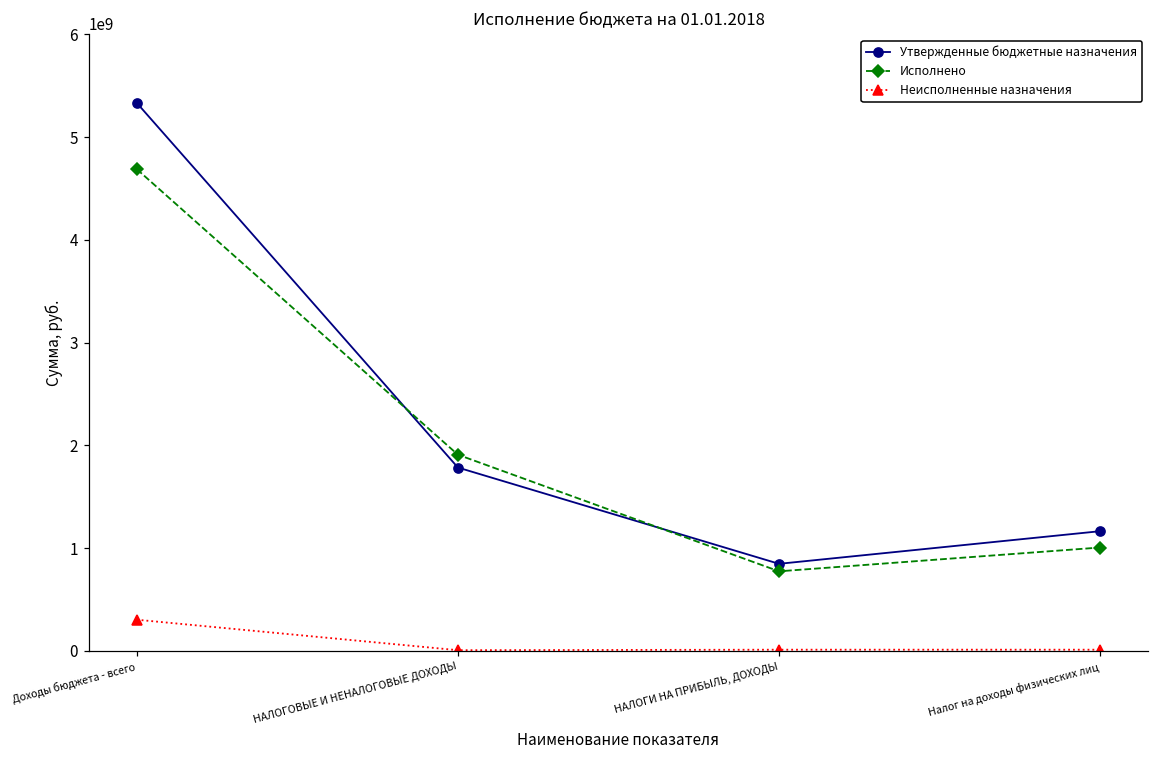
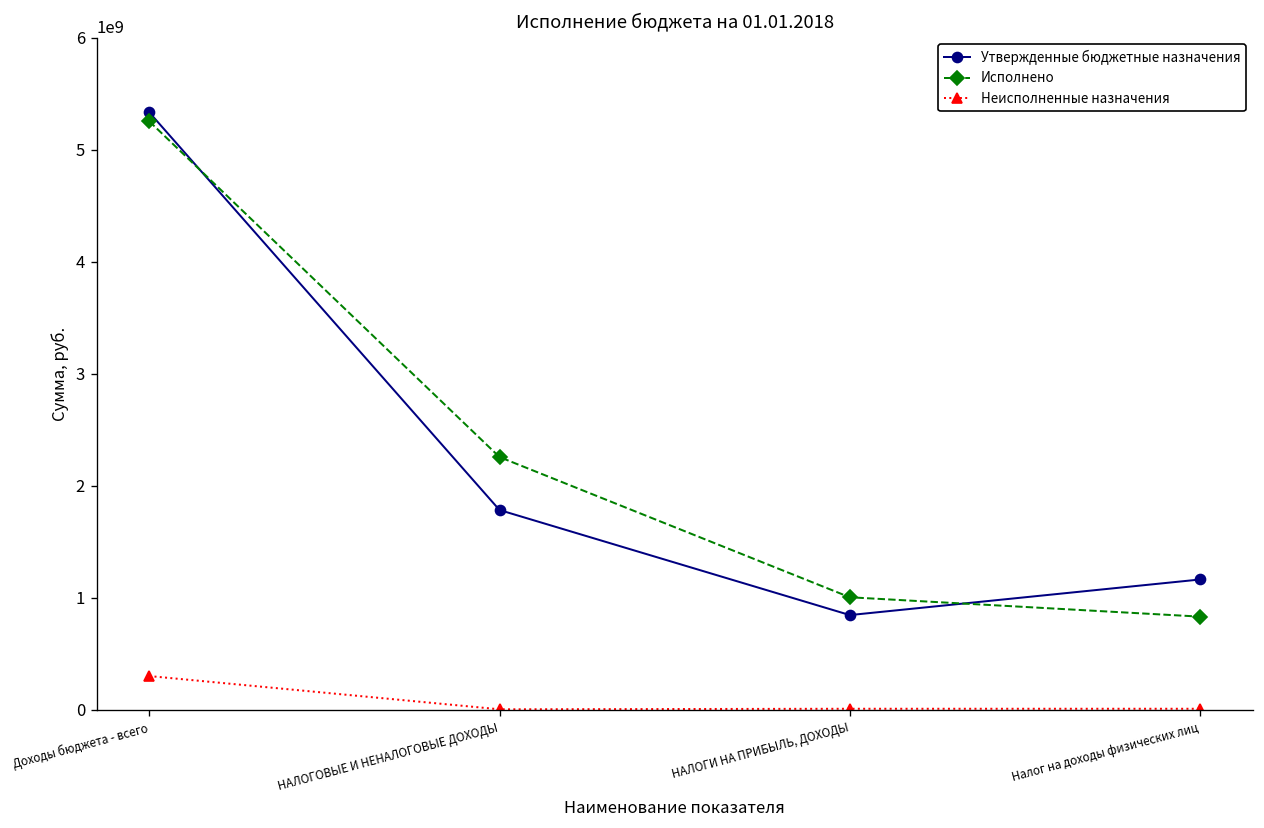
  {
    "Утвержденные бюджетные назначения": {
      "Доходы бюджета - всего": 5300000000,
      "НАЛОГОВЫЕ И НЕНАЛОГОВЫЕ ДОХОДЫ": 1800000000,
      "НАЛОГИ НА ПРИБЫЛЬ, ДОХОДЫ": 800000000,
      "Налог на доходы физических лиц": 1200000000
    },
    "Исполнено": {
-     "Доходы бюджета - всего": 4700000000,
-     "НАЛОГОВЫЕ И НЕНАЛОГОВЫЕ ДОХОДЫ": 1900000000,
-     "НАЛОГИ НА ПРИБЫЛЬ, ДОХОДЫ": 800000000,
-     "Налог на доходы физических лиц": 1000000000
+     "Доходы бюджета - всего": 5300000000,
+     "НАЛОГОВЫЕ И НЕНАЛОГОВЫЕ ДОХОДЫ": 2300000000,
+     "НАЛОГИ НА ПРИБЫЛЬ, ДОХОДЫ": 1000000000,
+     "Налог на доходы физических лиц": 800000000
    },
    "Неисполненные назначения": {
      "Доходы бюджета - всего": 300000000,
      "НАЛОГОВЫЕ И НЕНАЛОГОВЫЕ ДОХОДЫ": 0,
      "НАЛОГИ НА ПРИБЫЛЬ, ДОХОДЫ": 0,
      "Налог на доходы физических лиц": 0
    }
  }
